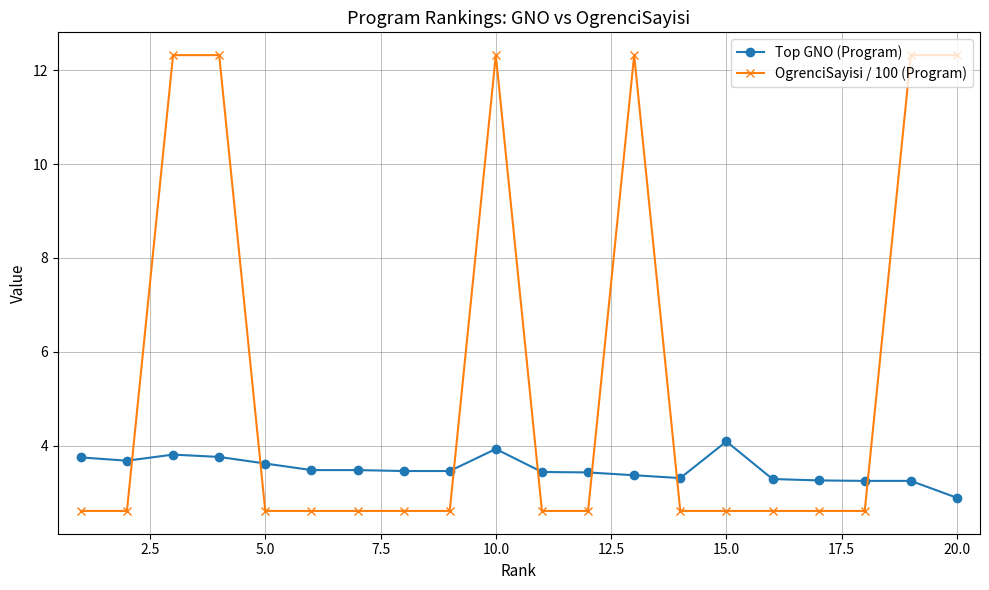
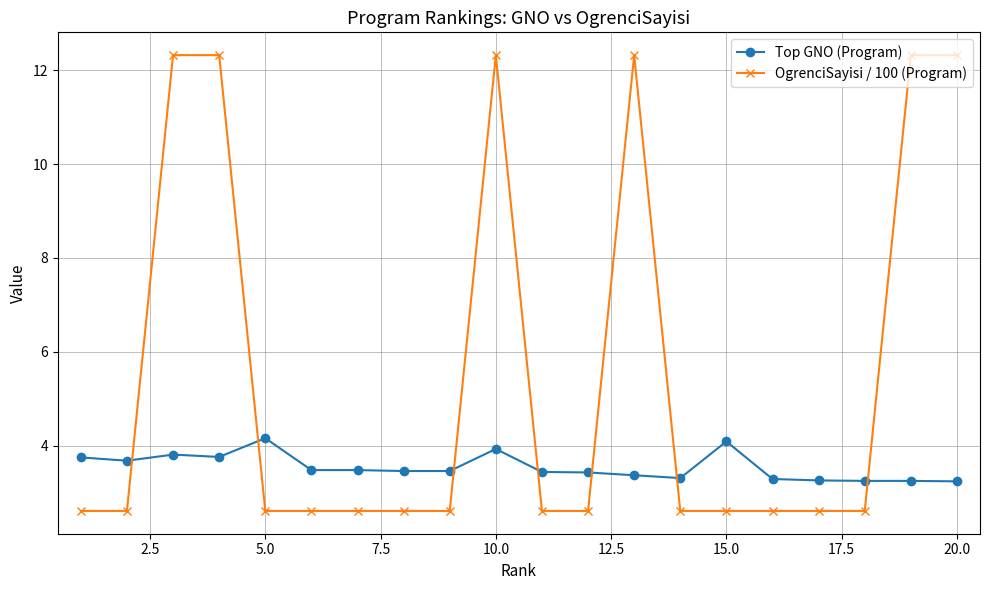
  {
    "Top GNO (Program)": {
-     "5.0": 3.6,
+     "5.0": 4.2,
      "10.0": 3.9,
      "15.0": 4.1,
-     "20.0": 2.9
+     "20.0": 3.2
    },
    "OgrenciSayisi / 100 (Program)": {
      "5.0": 2.6,
      "10.0": 12.3,
      "15.0": 2.6
    }
  }
